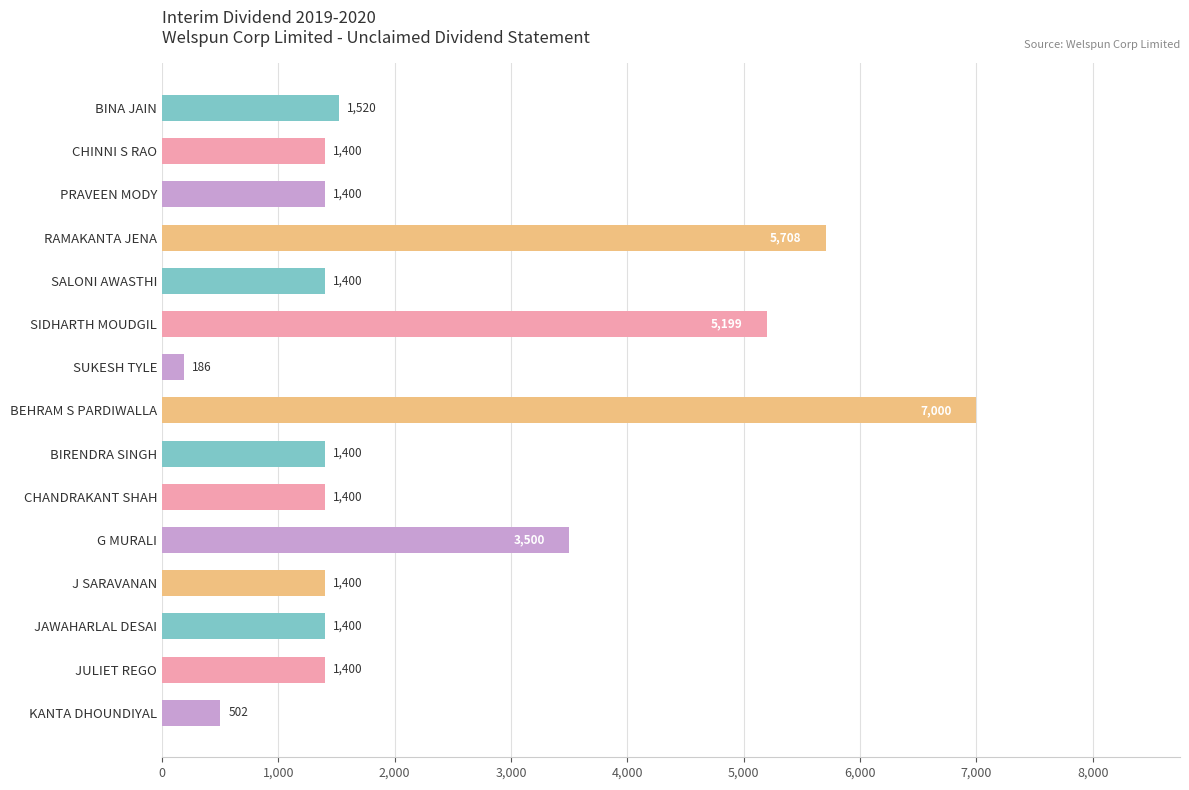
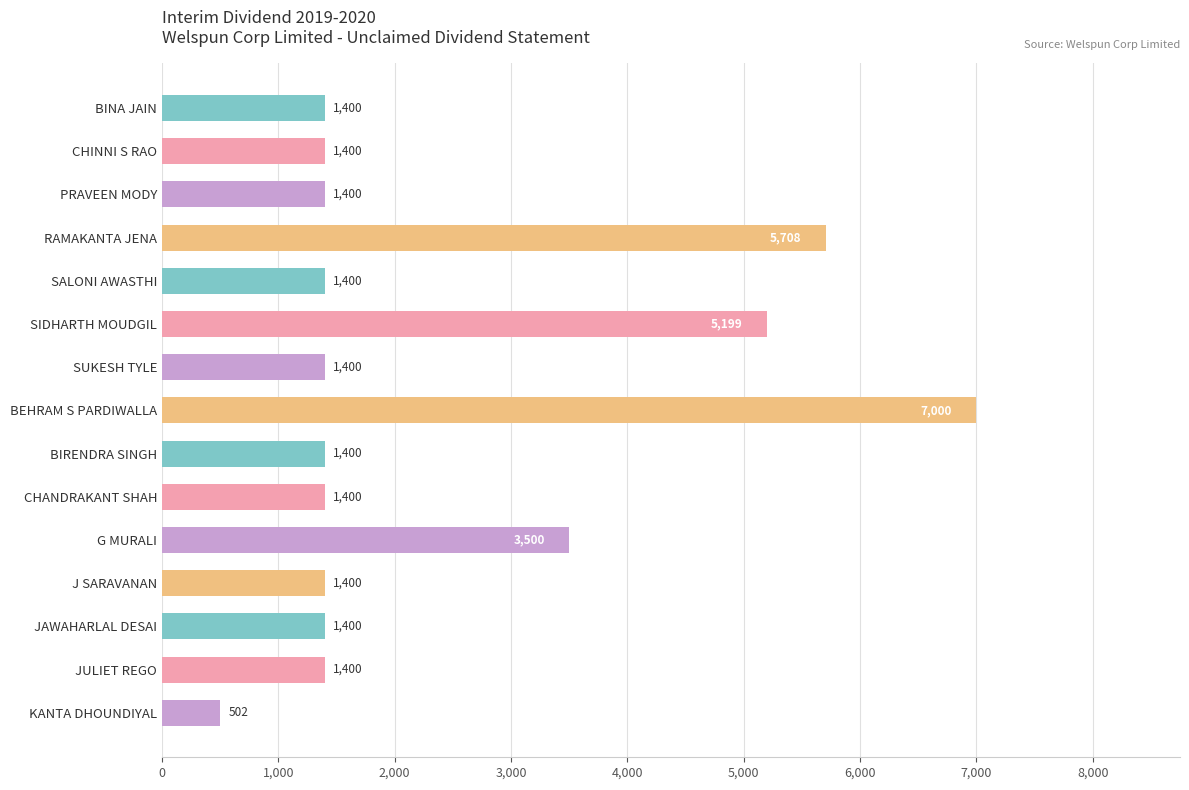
  {
-   "BINA JAIN": "1,520",
+   "BINA JAIN": "1,400",
    "CHINNI S RAO": "1,400",
    "PRAVEEN MODY": "1,400",
    "RAMAKANTA JENA": "5,708",
    "SALONI AWASTHI": "1,400",
    "SIDHARTH MOUDGIL": "5,199",
-   "SUKESH TYLE": "186",
+   "SUKESH TYLE": "1,400",
    "BEHRAM S PARDIWALLA": "7,000",
    "BIRENDRA SINGH": "1,400",
    "CHANDRAKANT SHAH": "1,400",
    "G MURALI": "3,500",
    "J SARAVANAN": "1,400",
    "JAWAHARLAL DESAI": "1,400",
    "JULIET REGO": "1,400",
    "KANTA DHOUNDIYAL": "502"
  }
